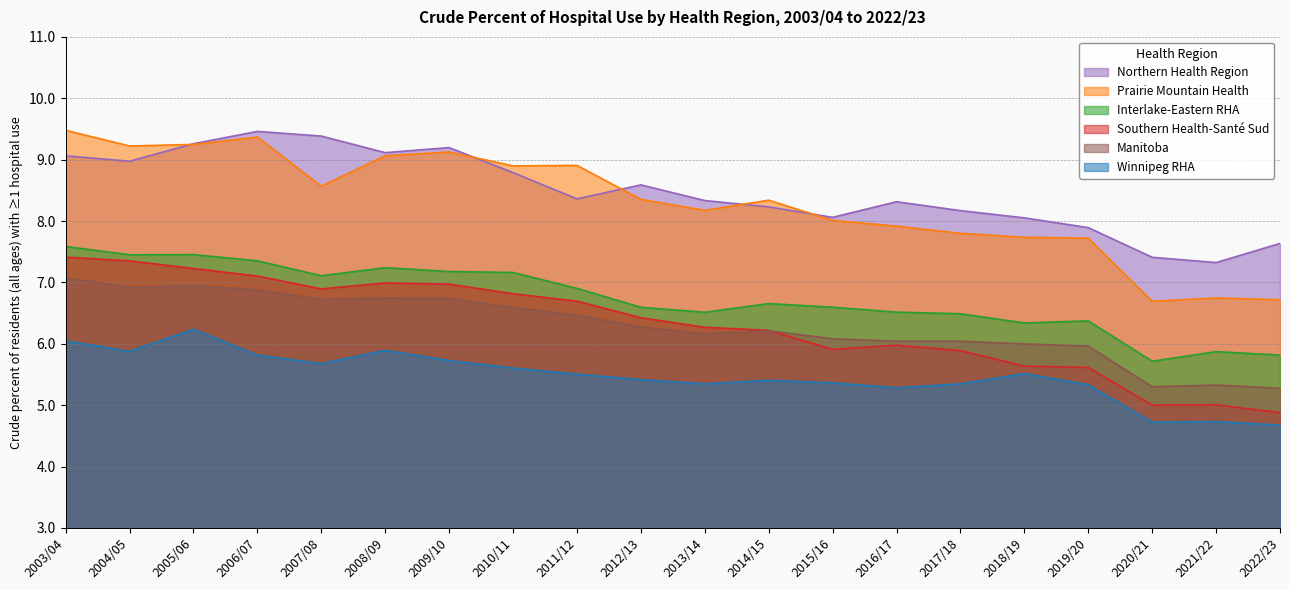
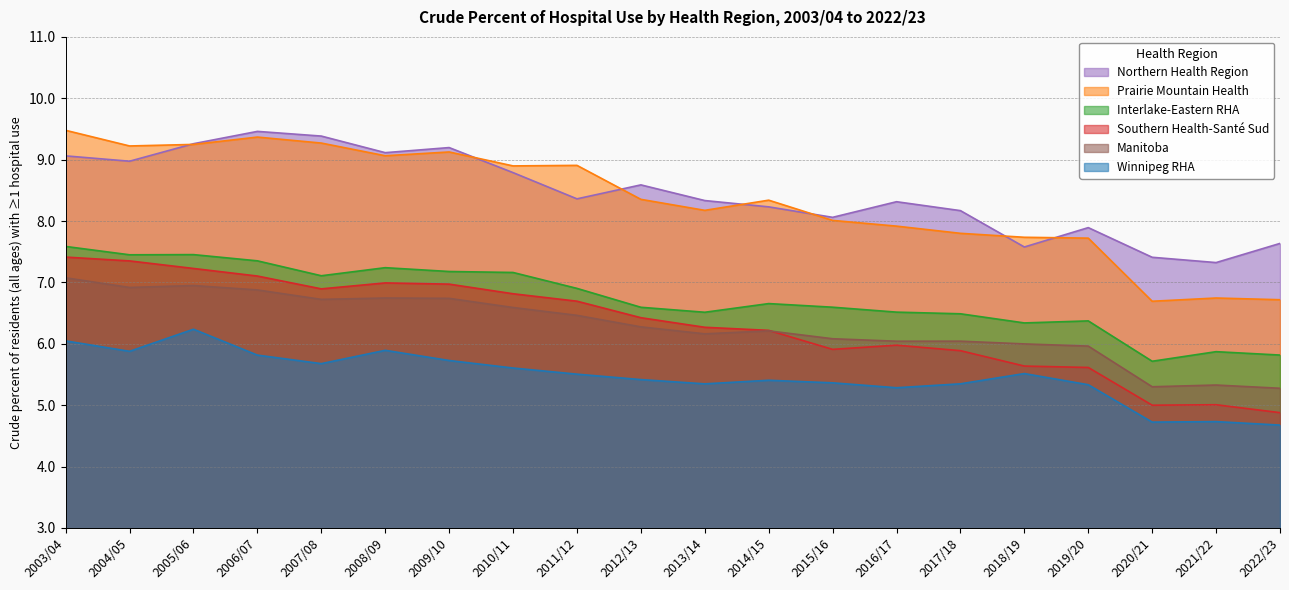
  {
    "Northern Health Region": {
      "2003/04": 9.1,
      "2004/05": 9.0,
      "2006/07": 9.5,
      "2007/08": 9.4,
      "2008/09": 9.1,
      "2009/10": 9.2,
      "2010/11": 8.8,
      "2011/12": 8.4,
      "2012/13": 8.6,
      "2013/14": 8.3,
      "2014/15": 8.2,
      "2015/16": 8.1,
      "2016/17": 8.3,
      "2017/18": 8.2,
-     "2018/19": 8.1,
+     "2018/19": 7.6,
      "2019/20": 7.9,
      "2020/21": 7.4,
      "2021/22": 7.3,
      "2022/23": 7.6
    },
    "Prairie Mountain Health": {
      "2003/04": 9.5,
      "2004/05": 9.2,
      "2006/07": 9.4,
-     "2007/08": 8.6,
+     "2007/08": 9.3,
      "2008/09": 9.1,
      "2009/10": 9.1,
      "2010/11": 8.9,
      "2011/12": 8.9,
      "2012/13": 8.4,
      "2013/14": 8.2,
      "2014/15": 8.3,
      "2015/16": 8.0,
      "2016/17": 7.9,
      "2017/18": 7.8,
      "2018/19": 7.7,
      "2019/20": 7.7,
      "2020/21": 6.7,
      "2021/22": 6.7,
      "2022/23": 6.7
    },
    "Interlake-Eastern RHA": {
      "2003/04": 7.6,
      "2004/05": 7.5,
      "2005/06": 7.5,
      "2006/07": 7.4,
      "2007/08": 7.1,
      "2008/09": 7.2,
      "2009/10": 7.2,
      "2010/11": 7.2,
      "2011/12": 6.9,
      "2012/13": 6.6,
      "2013/14": 6.5,
      "2014/15": 6.7,
      "2015/16": 6.6,
      "2016/17": 6.5,
      "2017/18": 6.5,
      "2018/19": 6.3,
      "2019/20": 6.4,
      "2020/21": 5.7,
      "2021/22": 5.9,
      "2022/23": 5.8
    },
    "Southern Health-Santé Sud": {
      "2003/04": 7.4,
      "2004/05": 7.4,
      "2005/06": 7.2,
      "2006/07": 7.1,
      "2007/08": 6.9,
      "2008/09": 7.0,
      "2009/10": 7.0,
      "2010/11": 6.8,
      "2011/12": 6.7,
      "2012/13": 6.4,
      "2013/14": 6.3,
      "2015/16": 5.9,
      "2016/17": 6.0,
      "2017/18": 5.9,
      "2018/19": 5.6,
      "2019/20": 5.6,
      "2020/21": 5.0,
      "2021/22": 5.0,
      "2022/23": 4.9
    },
    "Manitoba": {
      "2003/04": 7.1,
      "2004/05": 6.9,
      "2005/06": 6.9,
      "2006/07": 6.9,
      "2007/08": 6.7,
      "2008/09": 6.7,
      "2009/10": 6.7,
      "2010/11": 6.6,
      "2011/12": 6.5,
      "2012/13": 6.3,
      "2013/14": 6.2,
      "2015/16": 6.1,
      "2016/17": 6.0,
      "2017/18": 6.0,
      "2018/19": 6.0,
      "2019/20": 6.0,
      "2020/21": 5.3,
      "2021/22": 5.3,
      "2022/23": 5.3
    },
    "Winnipeg RHA": {
      "2003/04": 6.0,
      "2004/05": 5.9,
      "2005/06": 6.2,
      "2006/07": 5.8,
      "2007/08": 5.7,
      "2008/09": 5.9,
      "2009/10": 5.7,
      "2010/11": 5.6,
      "2011/12": 5.5,
      "2012/13": 5.4,
      "2013/14": 5.3,
      "2014/15": 5.4,
      "2015/16": 5.4,
      "2016/17": 5.3,
      "2017/18": 5.3,
      "2018/19": 5.5,
      "2019/20": 5.3,
      "2020/21": 4.7,
      "2021/22": 4.7,
      "2022/23": 4.7
    }
  }
